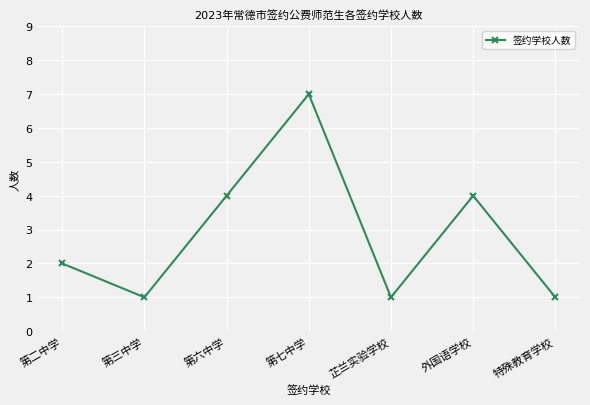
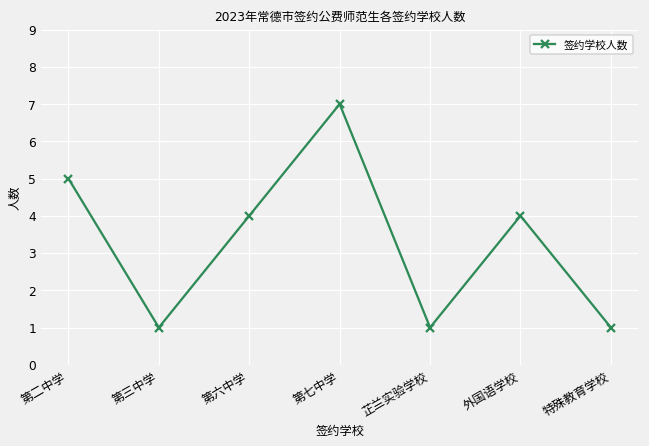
  {
-   "第二中学": 2,
+   "第二中学": 5,
    "第三中学": 1,
    "第六中学": 4,
    "第七中学": 7,
    "芷兰实验学校": 1,
    "外国语学校": 4,
    "特殊教育学校": 1
  }
